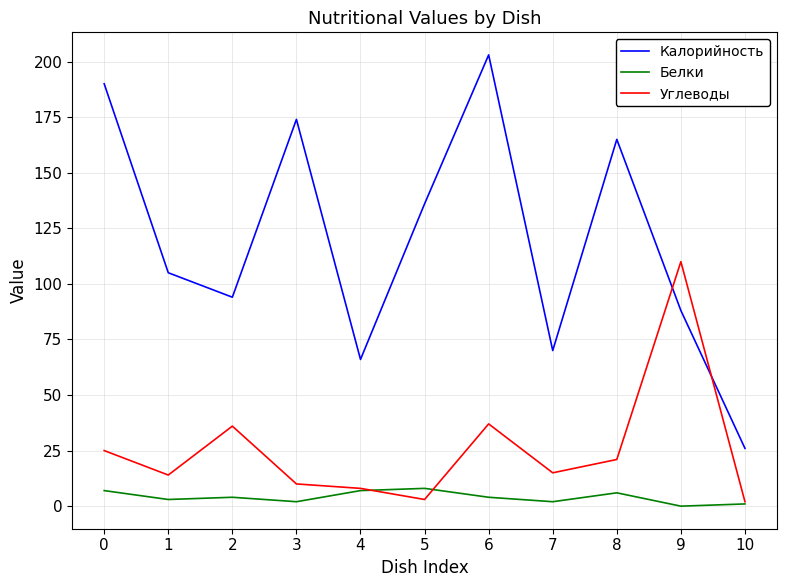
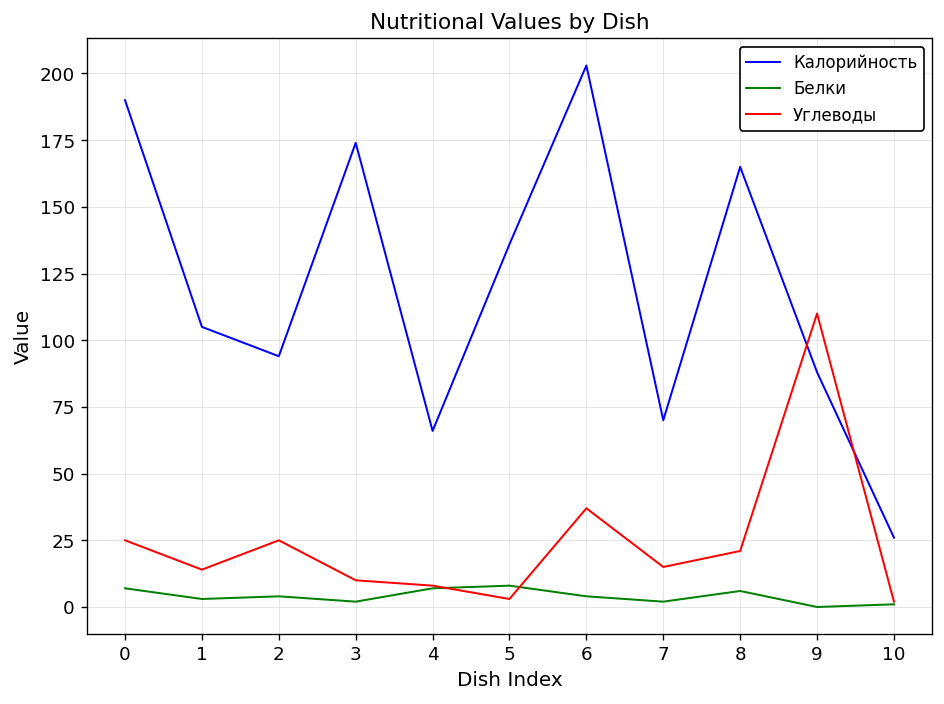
  {
    "Калорийность": {
      "0": 190,
      "1": 105,
      "2": 94,
      "3": 174,
      "4": 66,
      "5": 136,
      "6": 203,
      "7": 70,
      "8": 165,
      "9": 88,
      "10": 26
    },
    "Белки": {
      "0": 7,
      "1": 3,
      "2": 4,
      "3": 2,
      "5": 8,
      "6": 4,
      "7": 2,
      "8": 6,
      "9": 0
    },
    "Углеводы": {
      "0": 25,
      "1": 14,
-     "2": 36,
+     "2": 25,
      "3": 10,
      "5": 3,
      "6": 37,
      "7": 15,
      "8": 21,
      "9": 110
    }
  }
